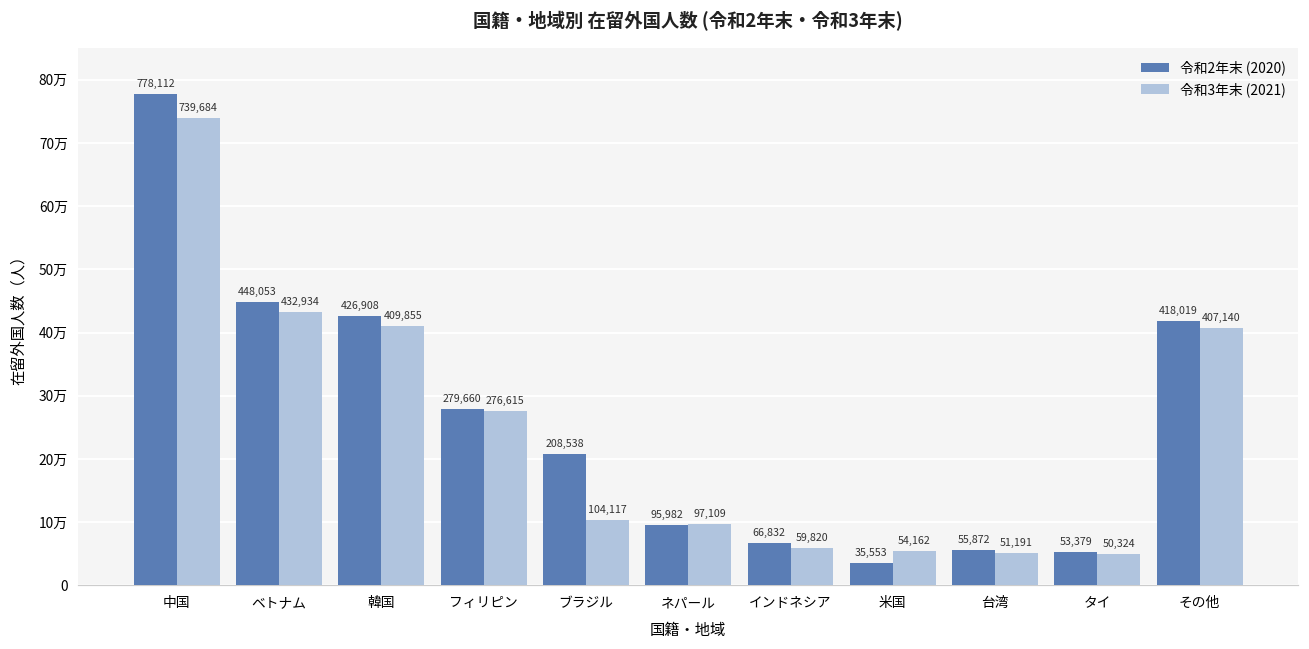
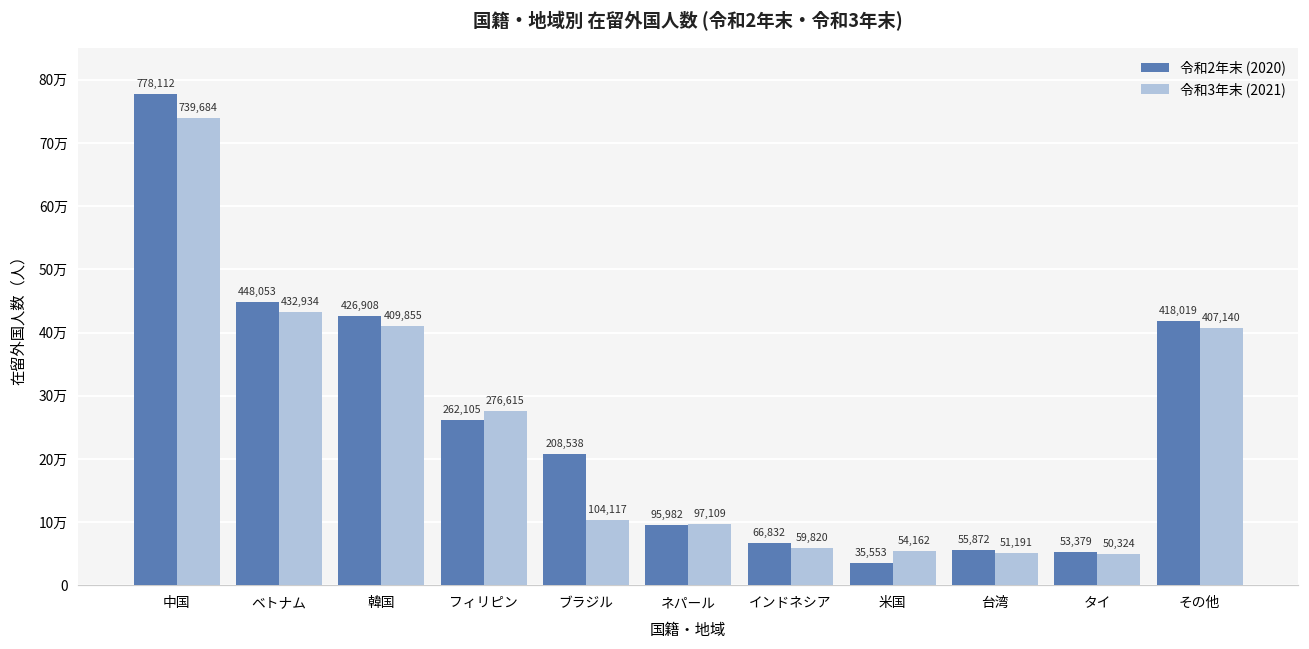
  {
    "令和2年末 (2020)": {
      "中国": "778,112",
      "ベトナム": "448,053",
      "韓国": "426,908",
-     "フィリピン": "279,660",
+     "フィリピン": "262,105",
      "ブラジル": "208,538",
      "ネパール": "95,982",
      "インドネシア": "66,832",
      "米国": "35,553",
      "台湾": "55,872",
      "タイ": "53,379",
      "その他": "418,019"
    },
    "令和3年末 (2021)": {
      "中国": "739,684",
      "ベトナム": "432,934",
      "韓国": "409,855",
      "フィリピン": "276,615",
      "ブラジル": "104,117",
      "ネパール": "97,109",
      "インドネシア": "59,820",
      "米国": "54,162",
      "台湾": "51,191",
      "タイ": "50,324",
      "その他": "407,140"
    }
  }
